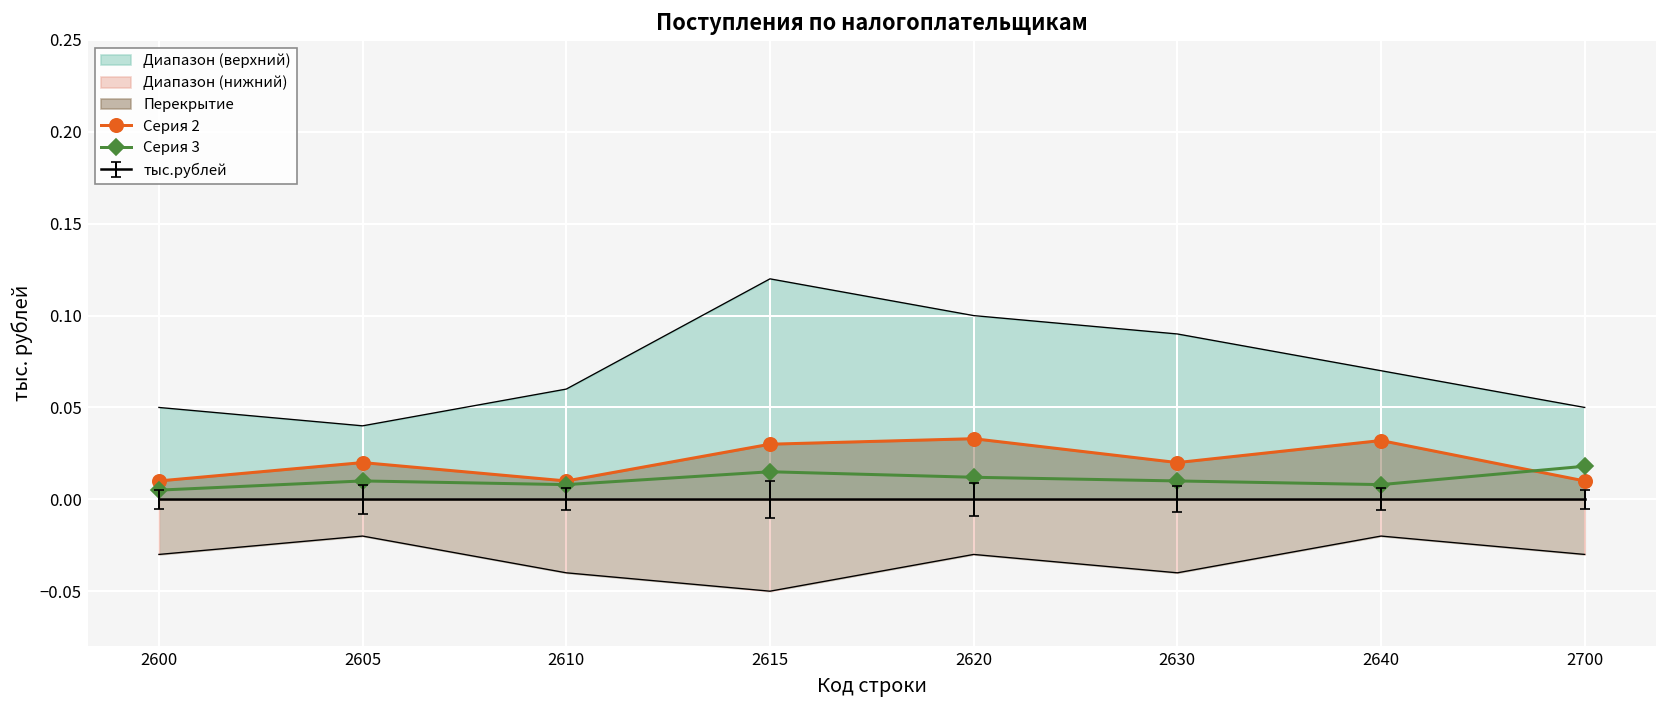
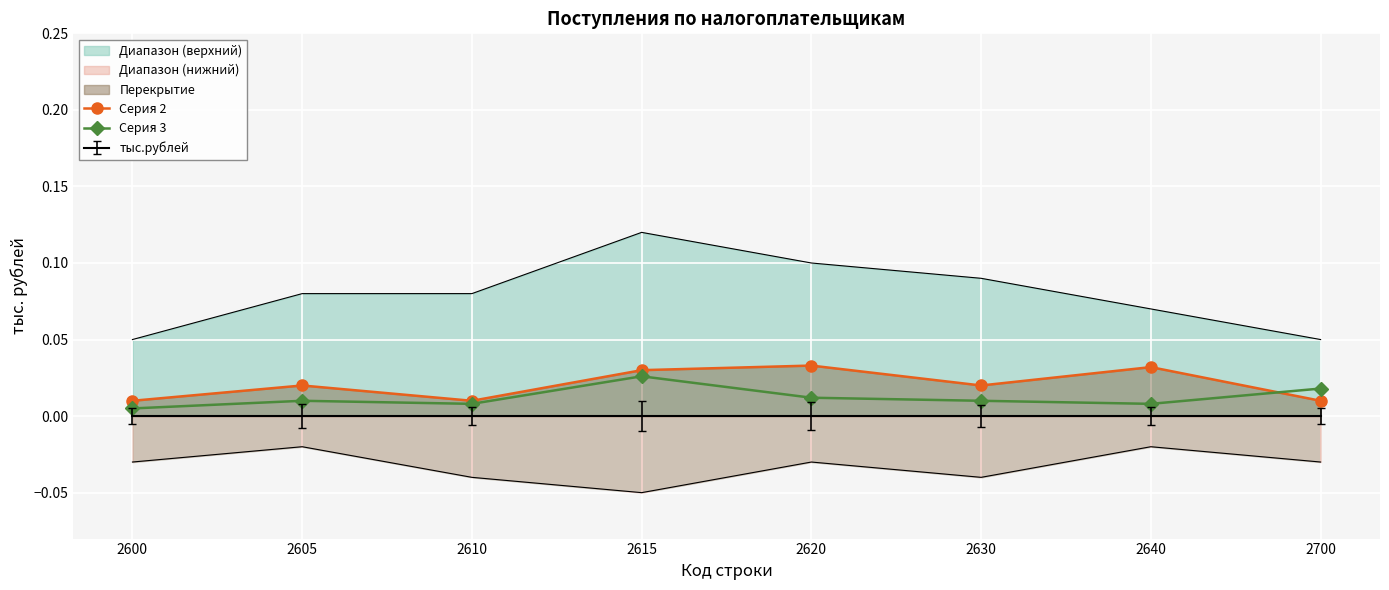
  {
    "Перекрытие": {
      "2600": 0.010,
      "2605": 0.020,
      "2610": 0.010,
      "2615": 0.030,
      "2620": 0.033,
      "2630": 0.020,
      "2640": 0.032,
      "2700": 0.010
    },
    "Серия 3": {
      "2605": 0.010,
      "2610": 0.008,
-     "2615": 0.015,
+     "2615": 0.026,
      "2620": 0.012,
      "2630": 0.010,
      "2640": 0.008,
      "2700": 0.018
    },
    "Диапазон (нижний)": {
      "2600": 0.000,
      "2605": 0.000,
      "2610": 0.000,
      "2615": 0.000,
      "2620": 0.000,
      "2630": 0.000,
      "2640": 0.000,
      "2700": 0.000
    },
    "Диапазон (верхний)": {
      "2600": 0.05,
-     "2605": 0.04,
-     "2610": 0.06,
+     "2605": 0.08,
+     "2610": 0.08,
      "2615": 0.12,
      "2620": 0.10,
      "2630": 0.09,
      "2640": 0.07,
      "2700": 0.05
    }
  }
